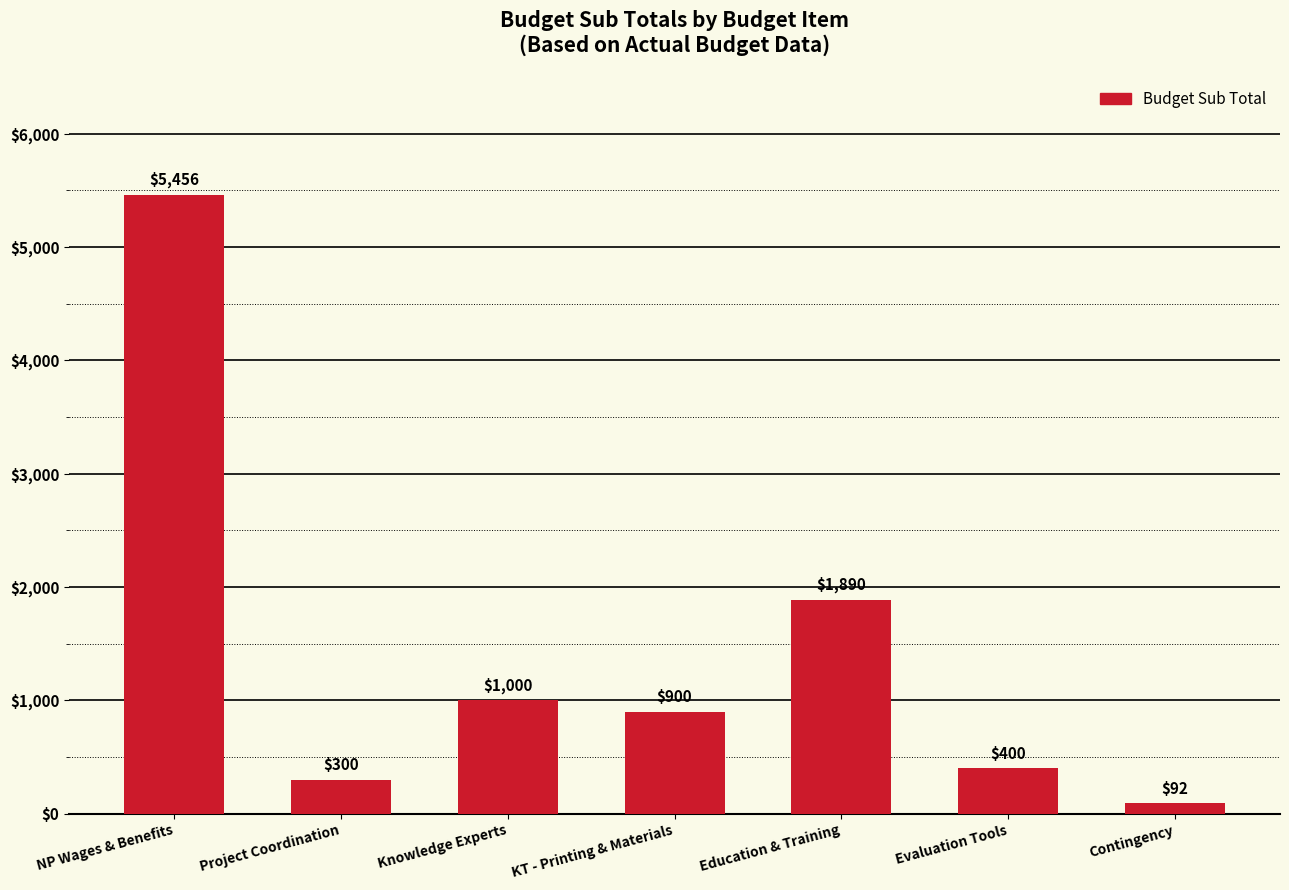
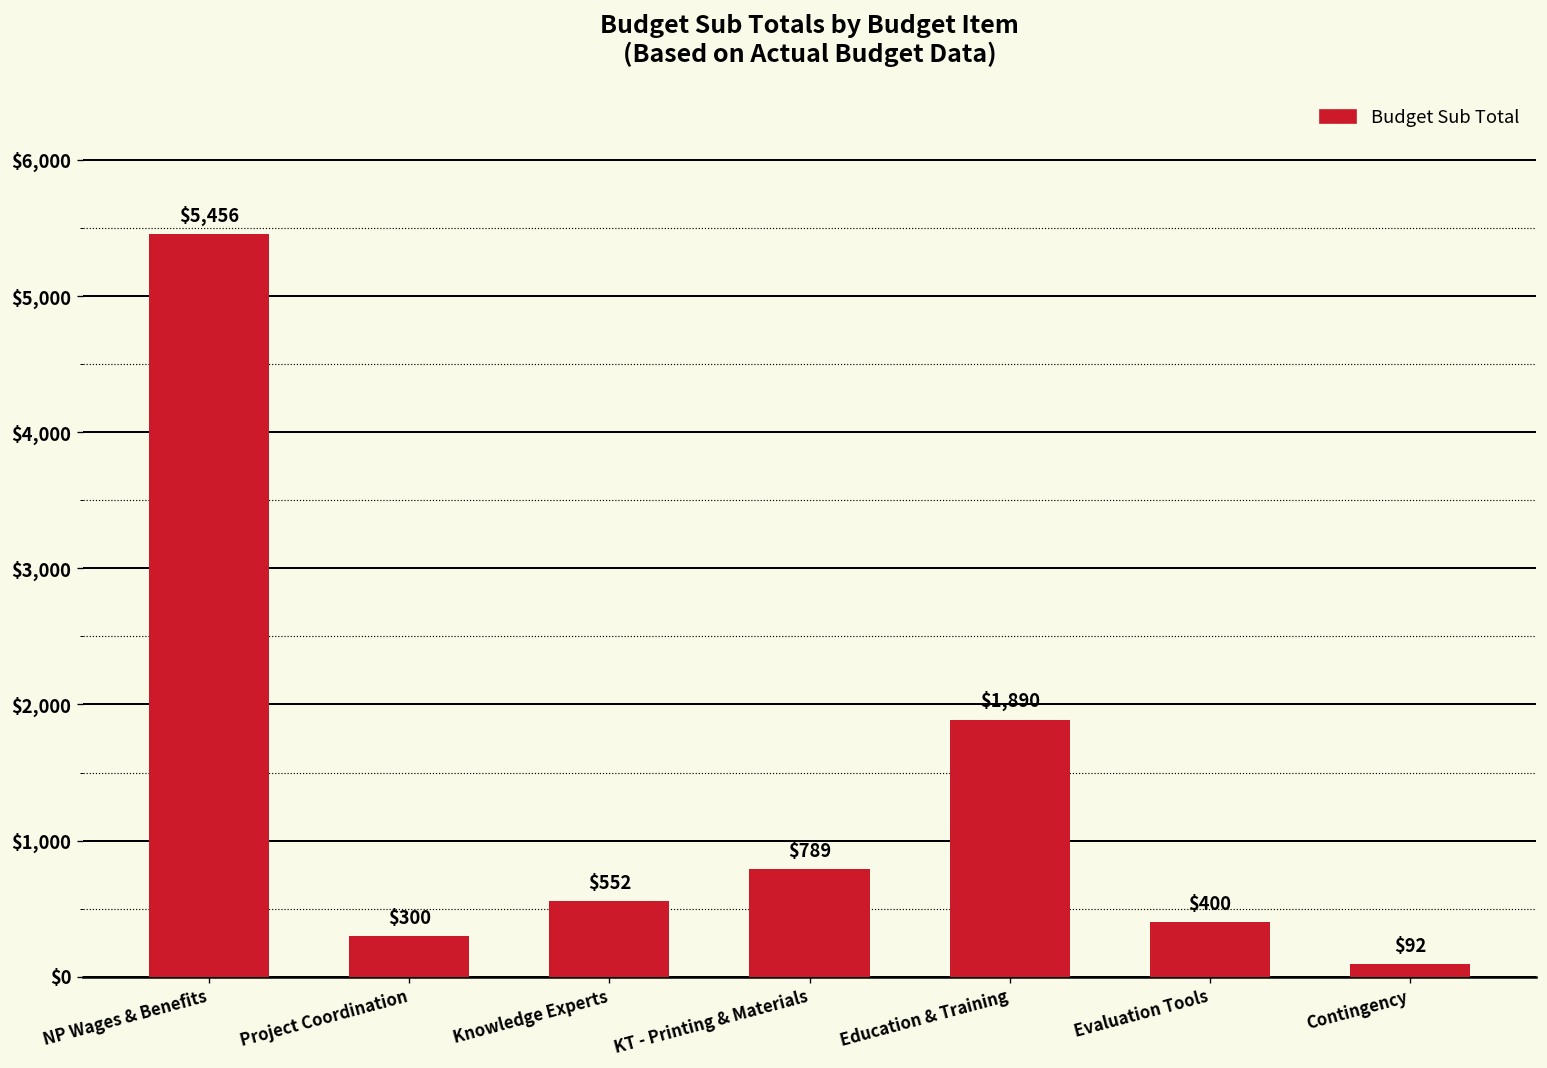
  {
    "NP Wages & Benefits": "$5,456",
    "Project Coordination": "$300",
-   "Knowledge Experts": "$1,000",
-   "KT - Printing & Materials": "$900",
+   "Knowledge Experts": "$552",
+   "KT - Printing & Materials": "$789",
    "Education & Training": "$1,890",
    "Evaluation Tools": "$400",
    "Contingency": "$92"
  }
